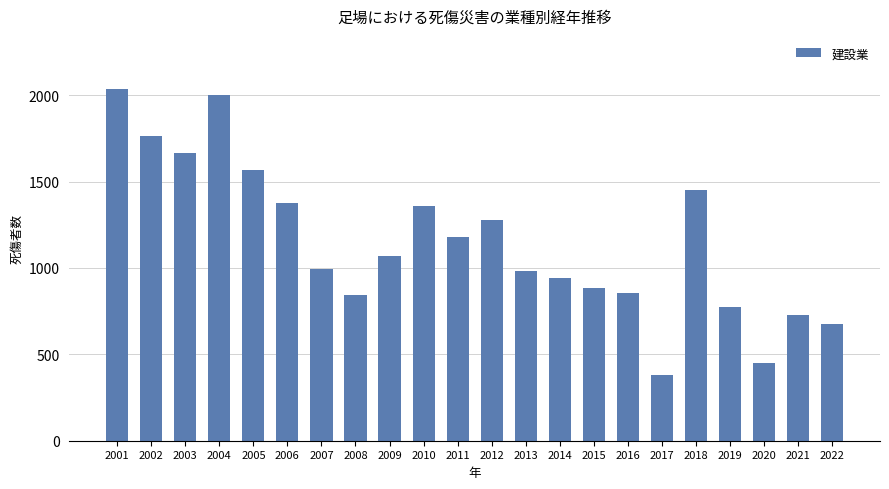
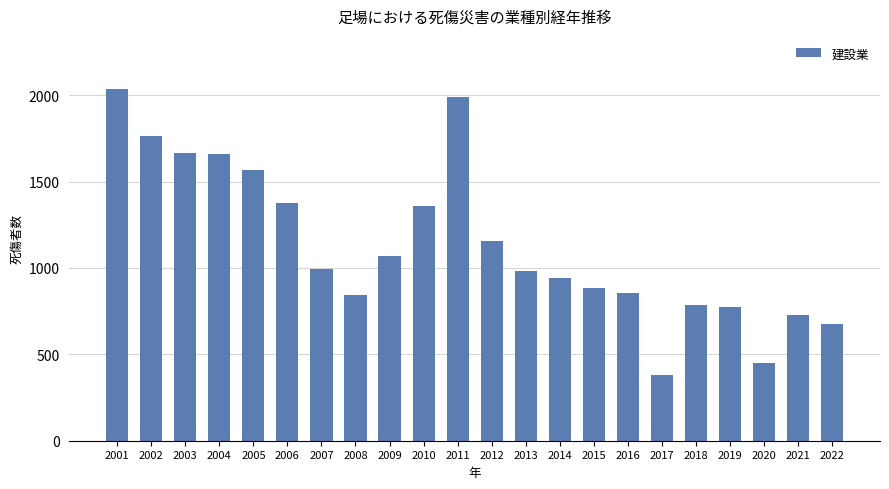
  {
    "2001": 2040,
    "2002": 1770,
    "2003": 1660,
-   "2004": 2000,
+   "2004": 1660,
    "2005": 1570,
    "2006": 1380,
    "2007": 1000,
    "2008": 840,
    "2009": 1070,
    "2010": 1360,
-   "2011": 1180,
-   "2012": 1280,
+   "2011": 1990,
+   "2012": 1160,
    "2013": 980,
    "2014": 940,
    "2015": 890,
    "2016": 850,
    "2017": 380,
-   "2018": 1450,
+   "2018": 790,
    "2019": 770,
    "2020": 450,
    "2021": 730,
    "2022": 670
  }
